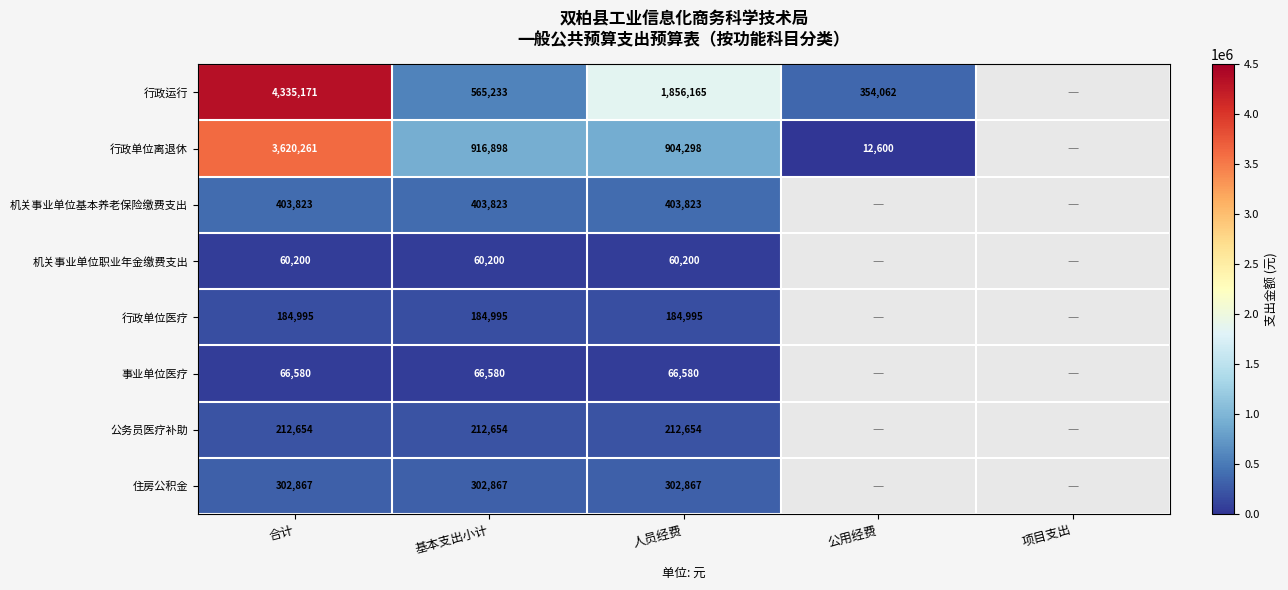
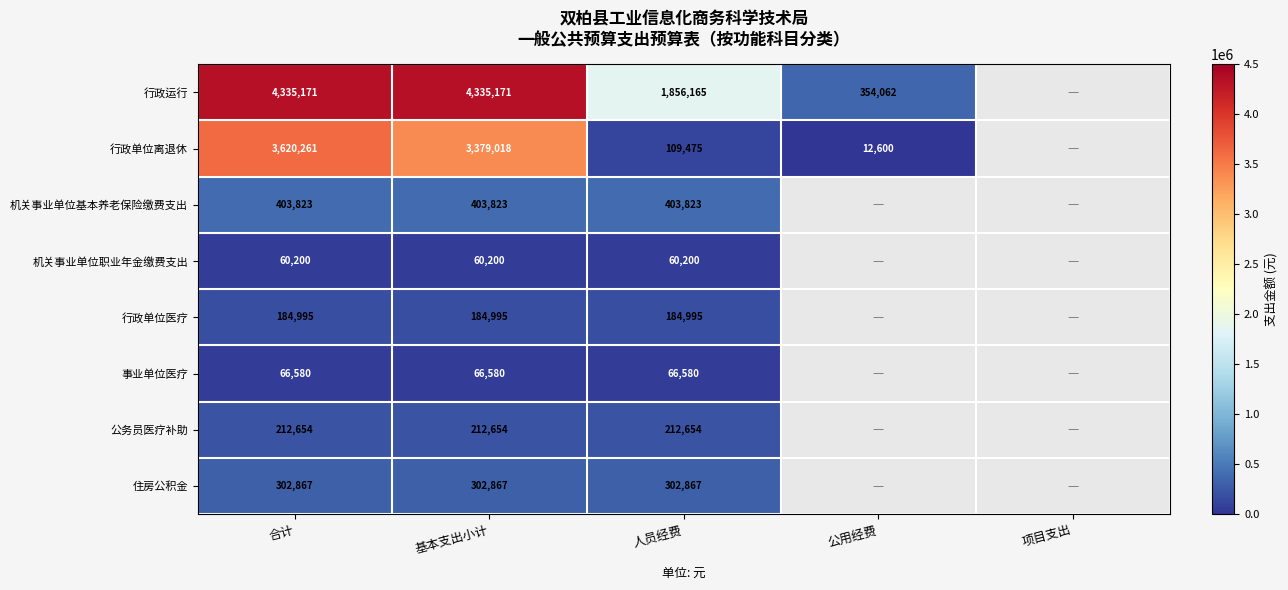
  {
    "行政运行": {
      "合计": "4,335,171",
-     "基本支出小计": "565,233",
+     "基本支出小计": "4,335,171",
      "人员经费": "1,856,165",
      "公用经费": "354,062"
    },
    "行政单位离退休": {
      "合计": "3,620,261",
-     "基本支出小计": "916,898",
-     "人员经费": "904,298",
+     "基本支出小计": "3,379,018",
+     "人员经费": "109,475",
      "公用经费": "12,600"
    },
    "机关事业单位基本养老保险缴费支出": {
      "合计": "403,823",
      "基本支出小计": "403,823",
      "人员经费": "403,823"
    },
    "机关事业单位职业年金缴费支出": {
      "合计": "60,200",
      "基本支出小计": "60,200",
      "人员经费": "60,200"
    },
    "行政单位医疗": {
      "合计": "184,995",
      "基本支出小计": "184,995",
      "人员经费": "184,995"
    },
    "事业单位医疗": {
      "合计": "66,580",
      "基本支出小计": "66,580",
      "人员经费": "66,580"
    },
    "公务员医疗补助": {
      "合计": "212,654",
      "基本支出小计": "212,654",
      "人员经费": "212,654"
    },
    "住房公积金": {
      "合计": "302,867",
      "基本支出小计": "302,867",
      "人员经费": "302,867"
    }
  }
